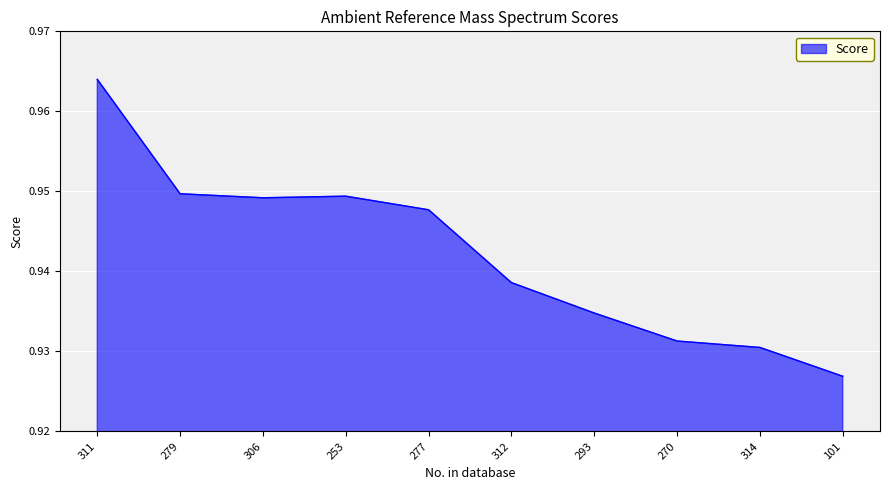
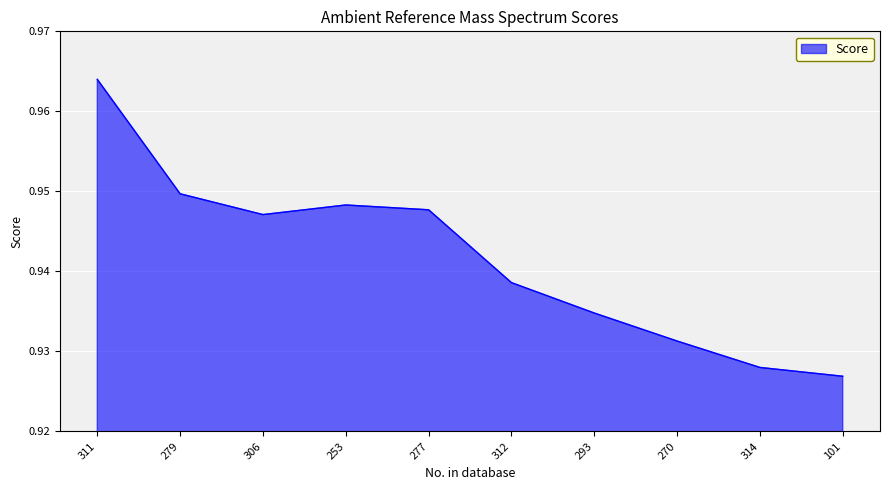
  {
    "311": 0.964,
    "279": 0.950,
-   "306": 0.949,
-   "253": 0.949,
+   "306": 0.947,
+   "253": 0.948,
    "277": 0.948,
    "312": 0.939,
    "293": 0.935,
    "270": 0.931,
-   "314": 0.931,
+   "314": 0.928,
    "101": 0.927
  }
